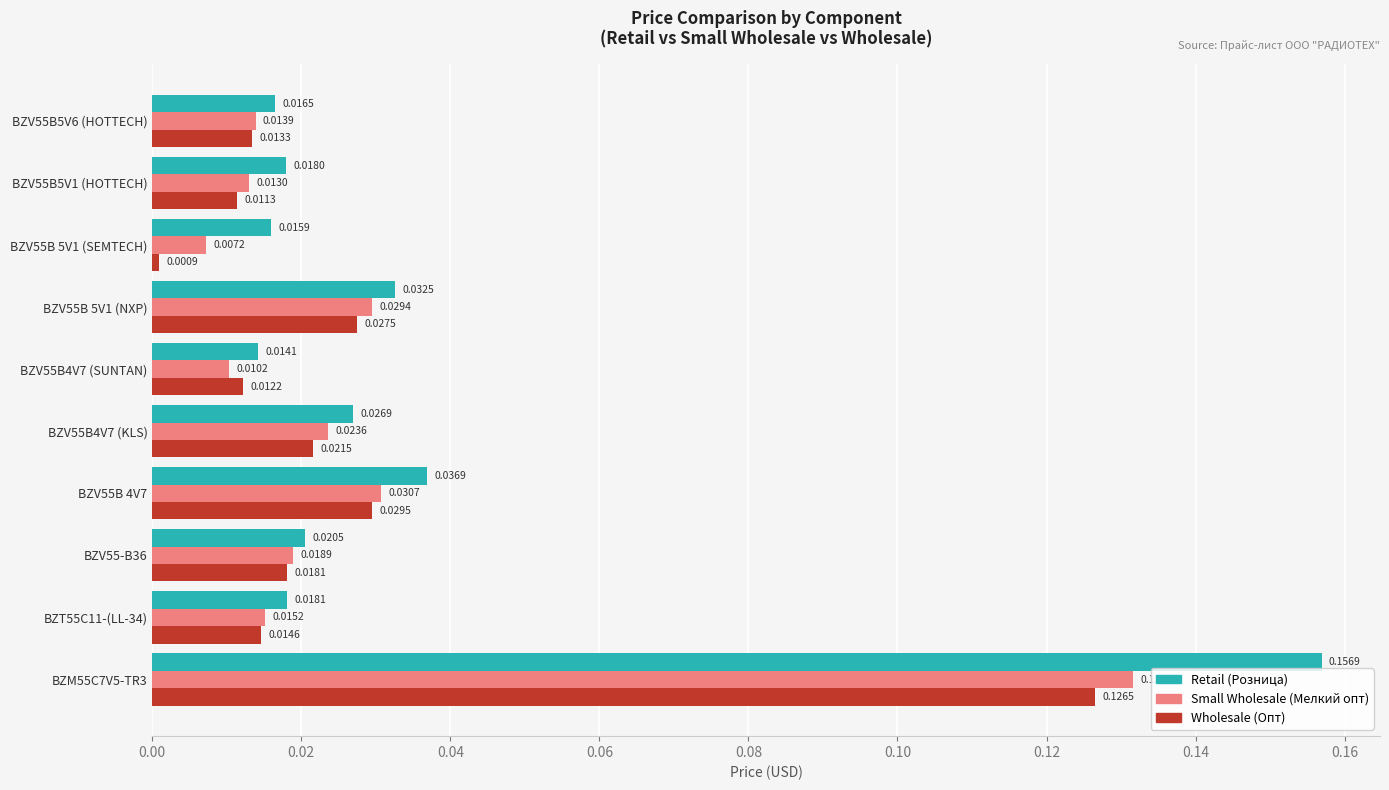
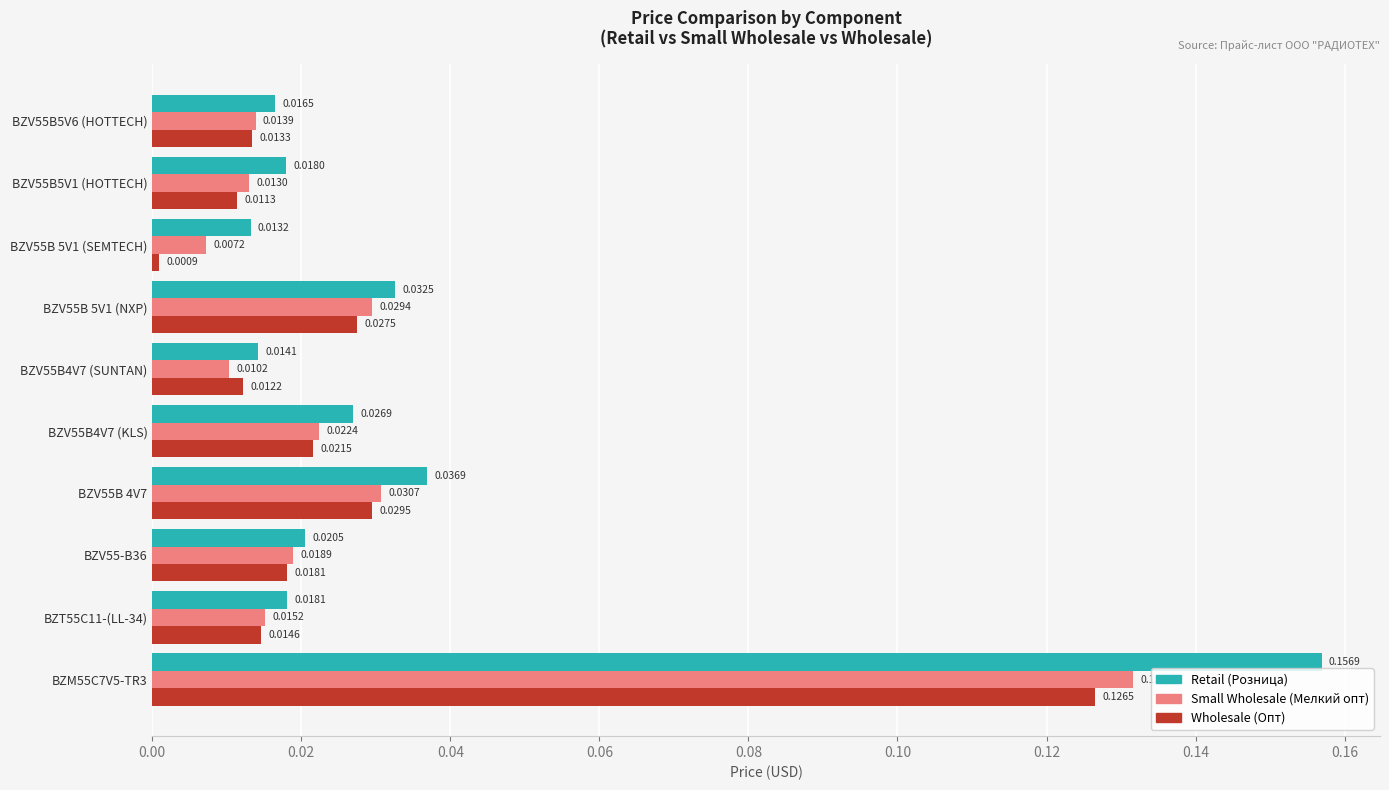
  {
    "Retail (Розница)": {
      "BZV55B5V6 (HOTTECH)": 0.0165,
      "BZV55B5V1 (HOTTECH)": 0.0180,
-     "BZV55B 5V1 (SEMTECH)": 0.0159,
+     "BZV55B 5V1 (SEMTECH)": 0.0132,
      "BZV55B 5V1 (NXP)": 0.0325,
      "BZV55B4V7 (SUNTAN)": 0.0141,
      "BZV55B4V7 (KLS)": 0.0269,
      "BZV55B 4V7": 0.0369,
      "BZV55-B36": 0.0205,
      "BZT55C11-(LL-34)": 0.0181,
      "BZM55C7V5-TR3": 0.1569
    },
    "Small Wholesale (Мелкий опт)": {
      "BZV55B5V6 (HOTTECH)": 0.0139,
      "BZV55B5V1 (HOTTECH)": 0.0130,
      "BZV55B 5V1 (SEMTECH)": 0.0072,
      "BZV55B 5V1 (NXP)": 0.0294,
      "BZV55B4V7 (SUNTAN)": 0.0102,
-     "BZV55B4V7 (KLS)": 0.0236,
+     "BZV55B4V7 (KLS)": 0.0224,
      "BZV55B 4V7": 0.0307,
      "BZV55-B36": 0.0189,
      "BZT55C11-(LL-34)": 0.0152
    },
    "Wholesale (Опт)": {
      "BZV55B5V6 (HOTTECH)": 0.0133,
      "BZV55B5V1 (HOTTECH)": 0.0113,
      "BZV55B 5V1 (SEMTECH)": 0.0009,
      "BZV55B 5V1 (NXP)": 0.0275,
      "BZV55B4V7 (SUNTAN)": 0.0122,
      "BZV55B4V7 (KLS)": 0.0215,
      "BZV55B 4V7": 0.0295,
      "BZV55-B36": 0.0181,
      "BZT55C11-(LL-34)": 0.0146,
      "BZM55C7V5-TR3": 0.1265
    }
  }
